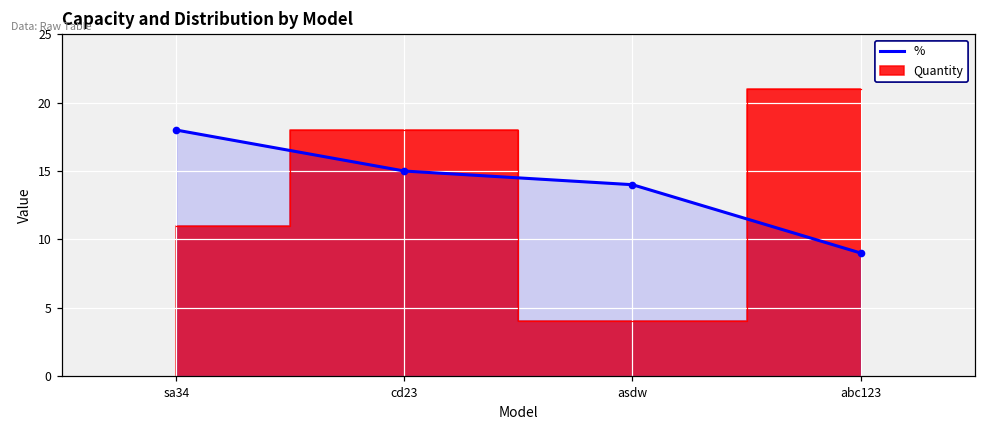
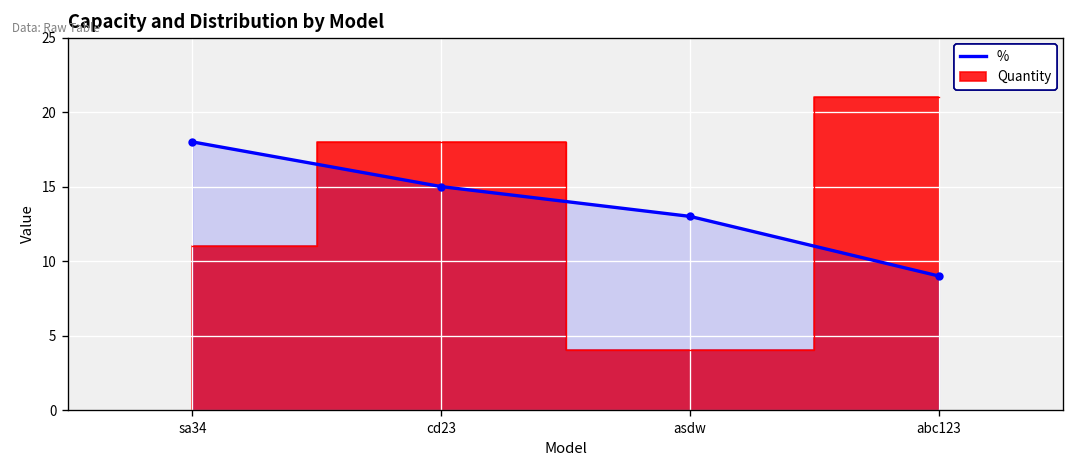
  {
    "%": {
      "sa34": 18.0,
      "cd23": 15.0,
-     "asdw": 14.0,
+     "asdw": 13.0,
      "abc123": 9.0
    }
  }
